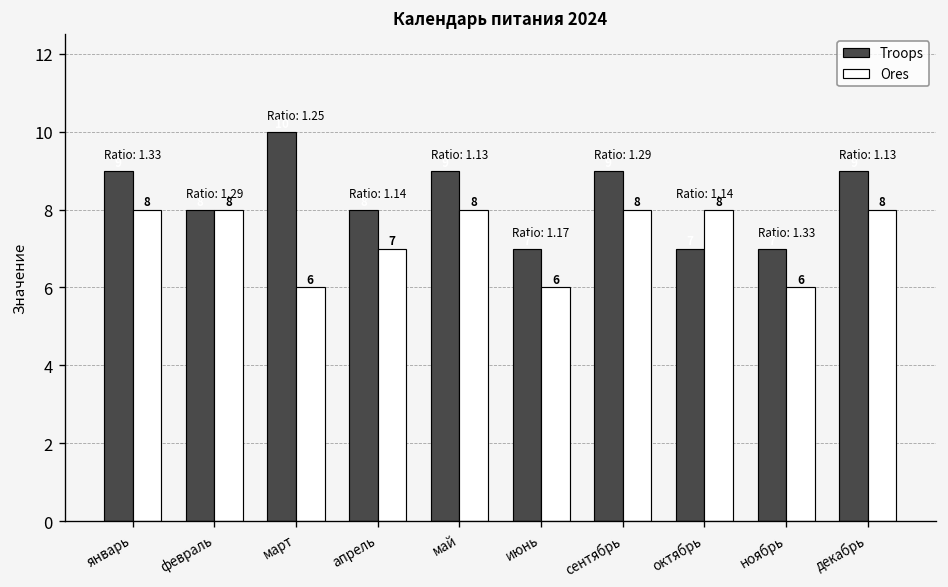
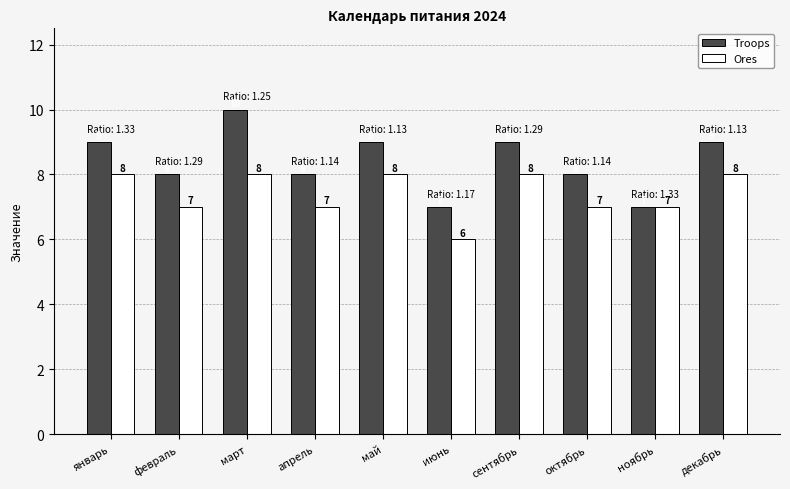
  {
    "Troops": {
-     "октябрь": 7
+     "октябрь": 8
    },
    "Ores": {
      "январь": 8,
-     "февраль": 8,
-     "март": 6,
+     "февраль": 7,
+     "март": 8,
      "апрель": 7,
      "май": 8,
      "июнь": 6,
      "сентябрь": 8,
-     "октябрь": 8,
-     "ноябрь": 6,
+     "октябрь": 7,
+     "ноябрь": 7,
      "декабрь": 8
    }
  }
